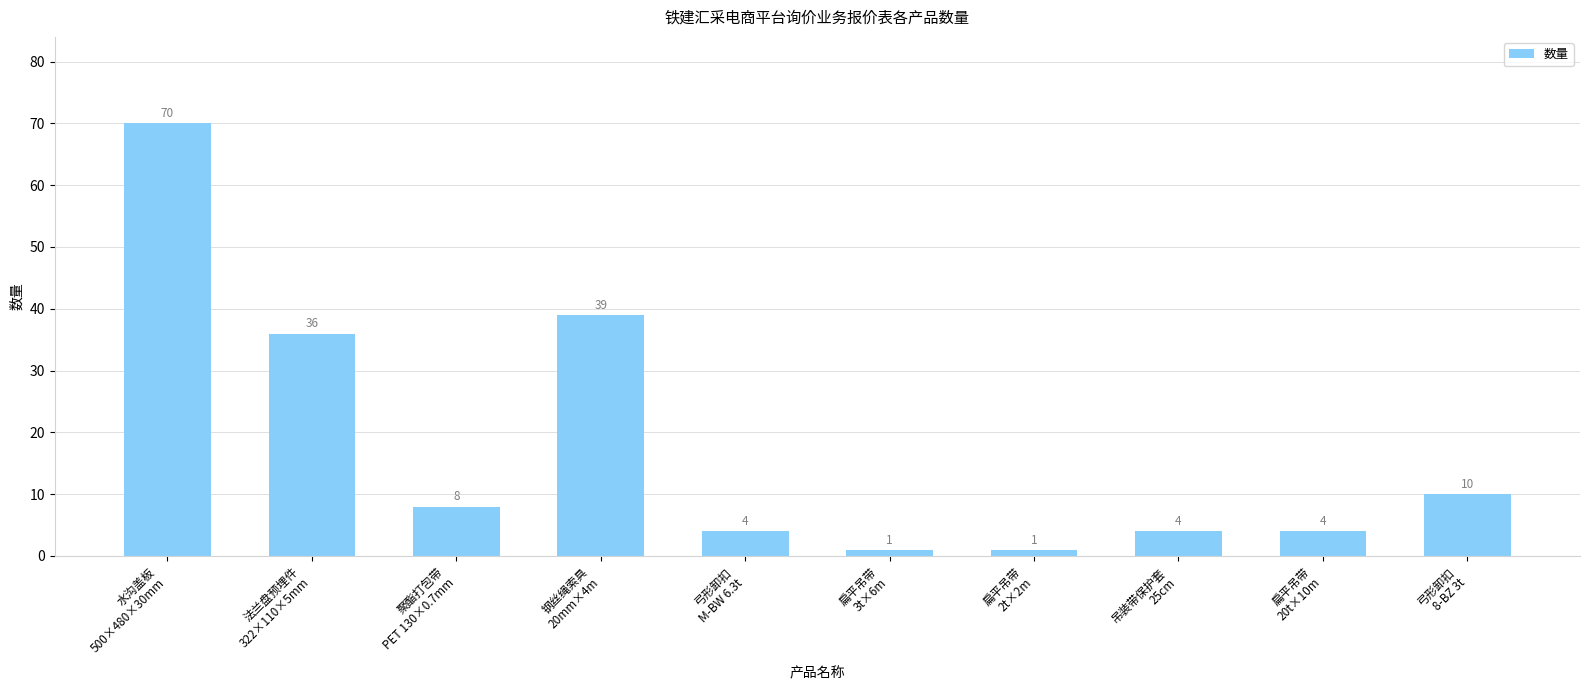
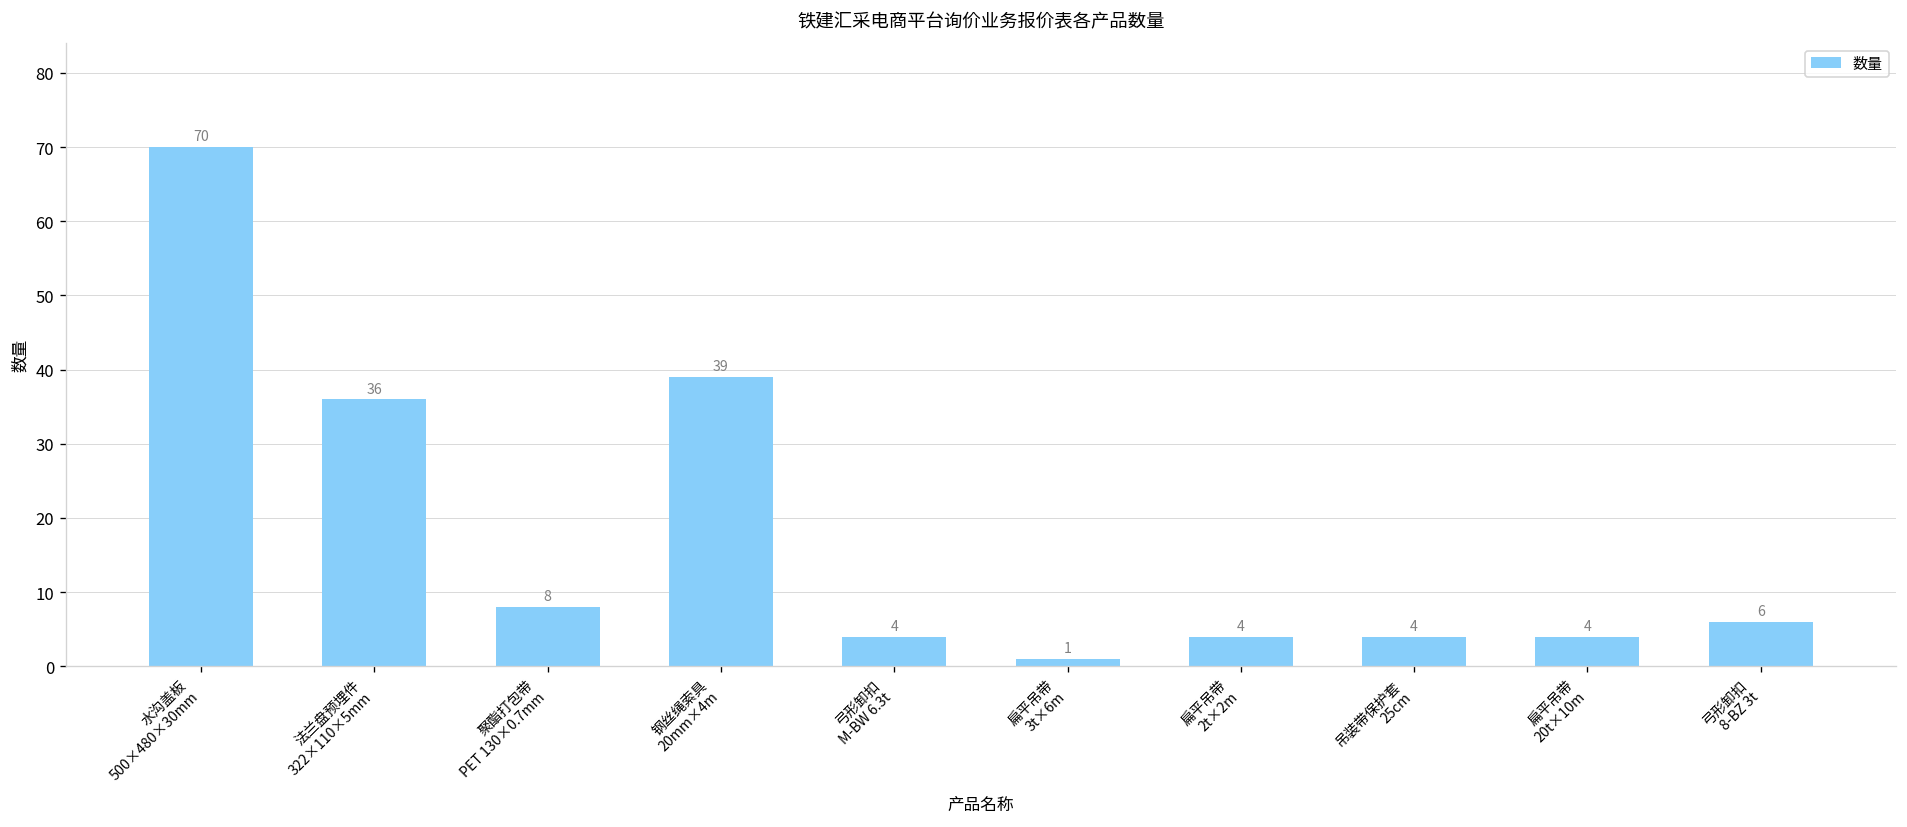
  {
    "水沟盖板 500×480×30mm": 70,
    "法兰盘预埋件 322×110×5mm": 36,
    "聚酯打包带 PET 130×0.7mm": 8,
    "钢丝绳索具 20mm×4m": 39,
    "弓形卸扣 M-BW 6.3t": 4,
    "扁平吊带 3t×6m": 1,
-   "扁平吊带 2t×2m": 1,
+   "扁平吊带 2t×2m": 4,
    "吊装带保护套 25cm": 4,
    "扁平吊带 20t×10m": 4,
-   "弓形卸扣 8-BZ 3t": 10
+   "弓形卸扣 8-BZ 3t": 6
  }
